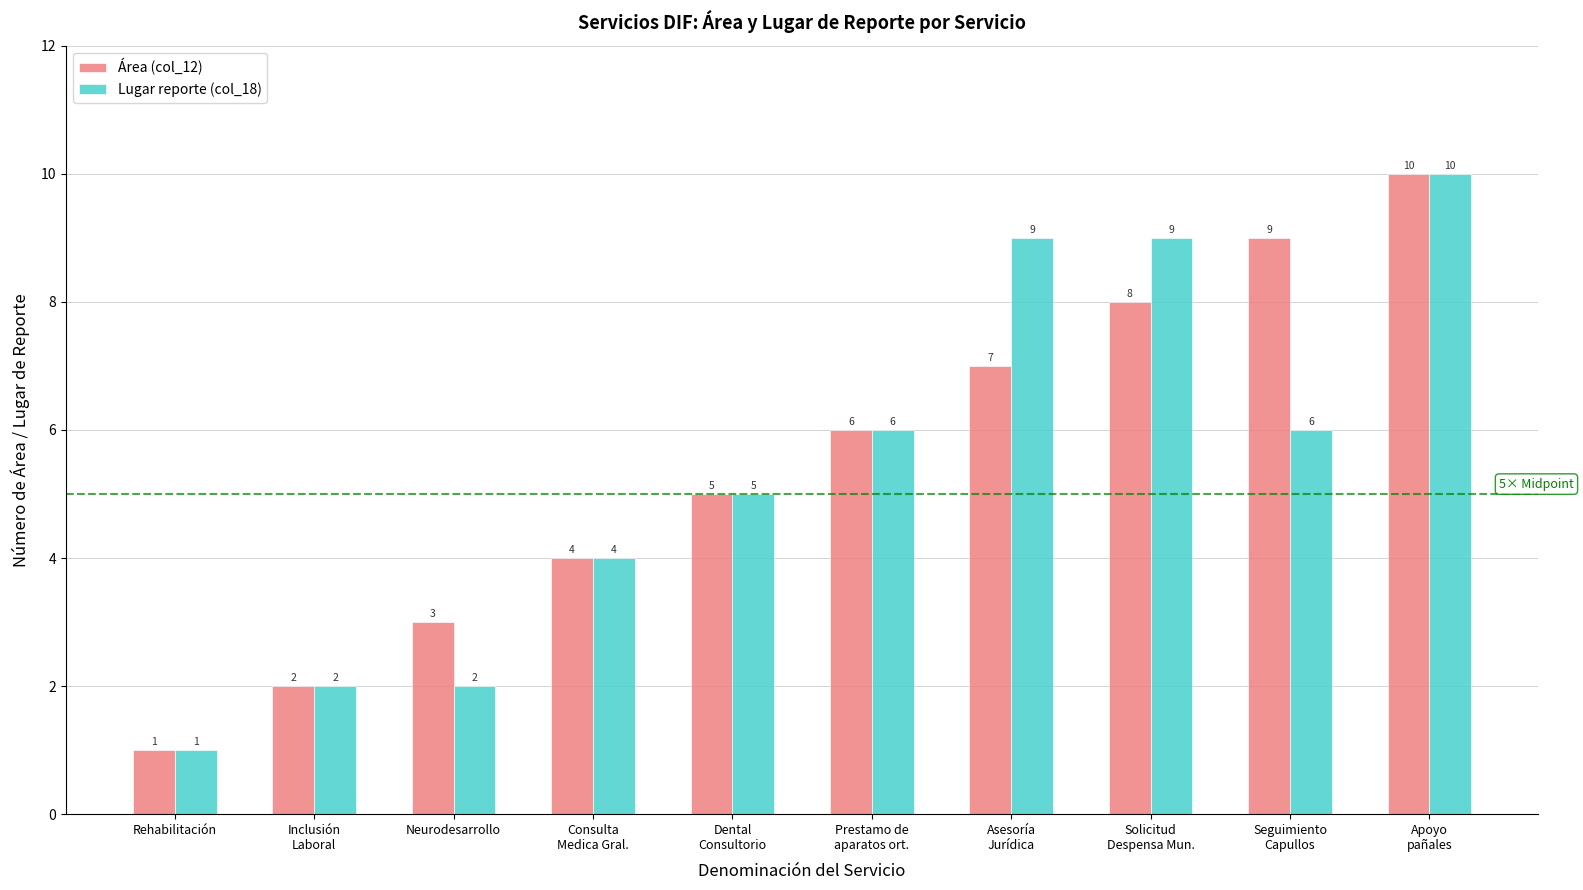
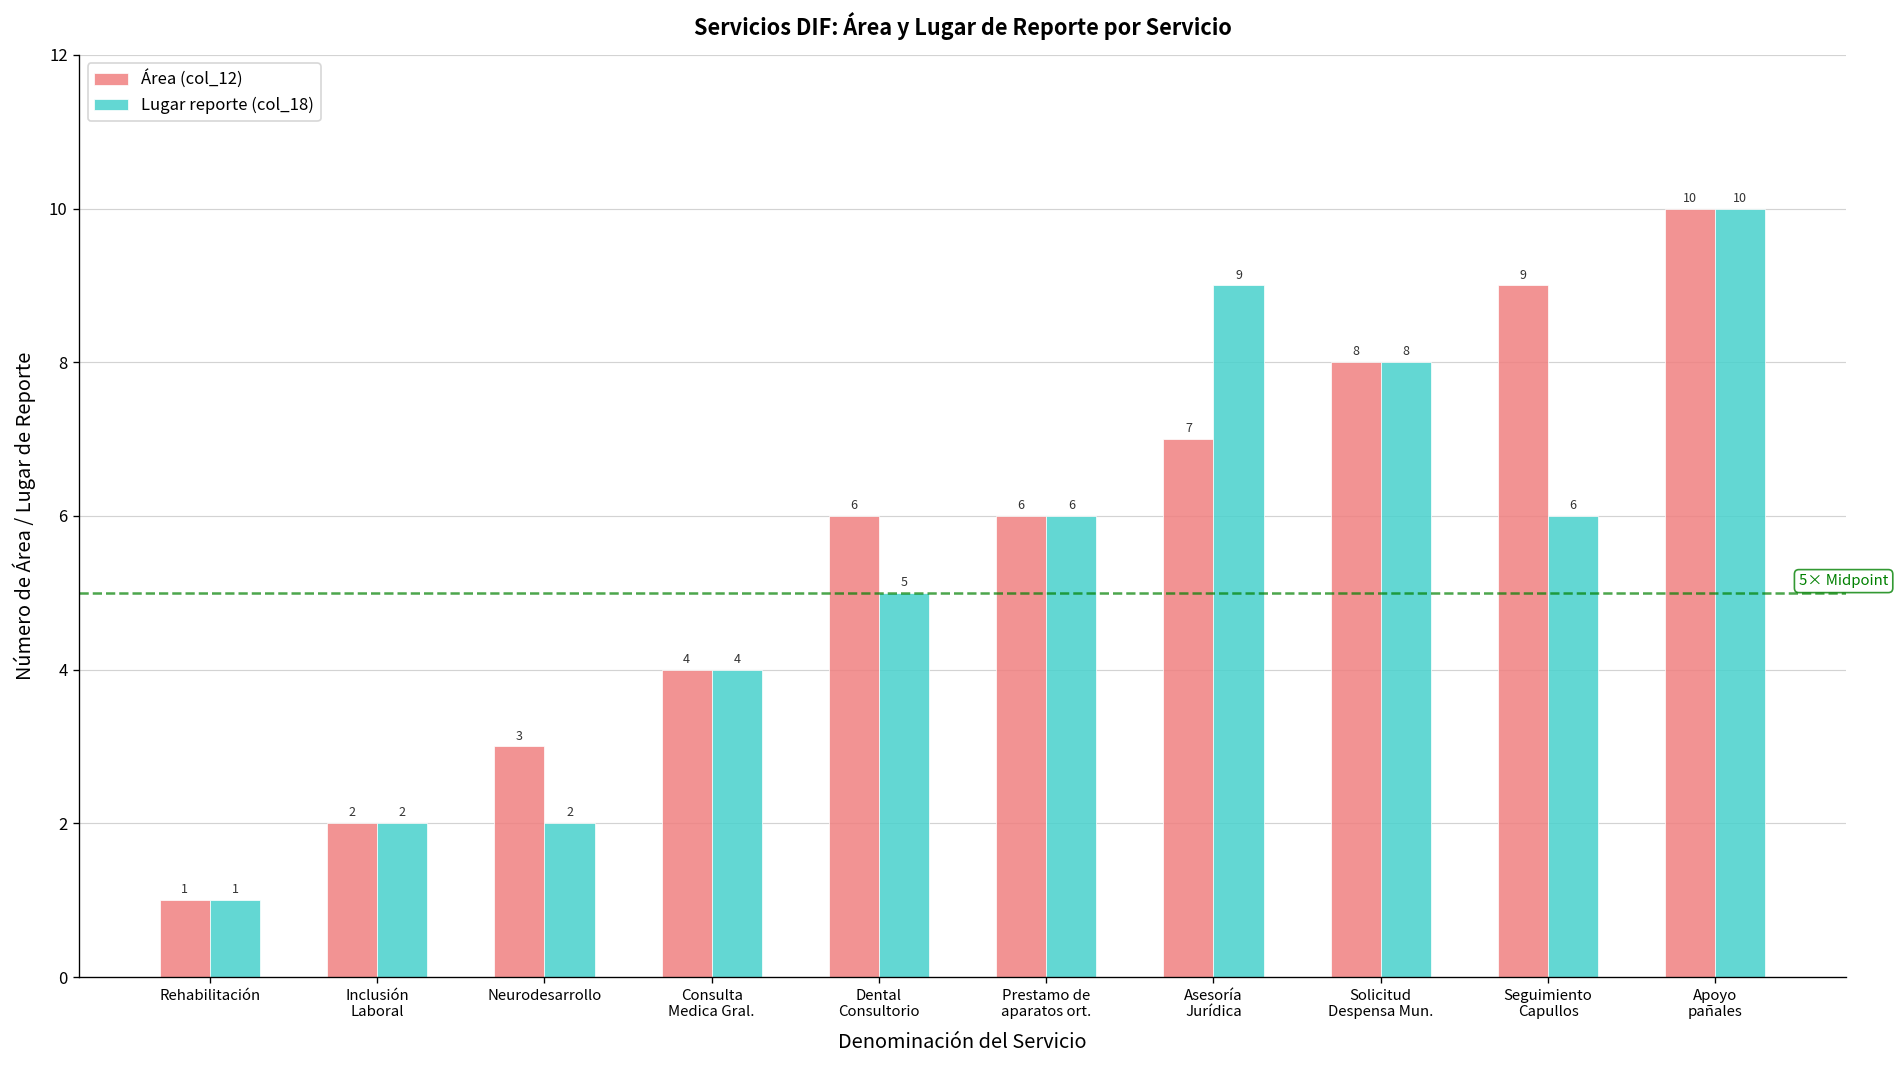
  {
    "Área (col_12)": {
      "Rehabilitación": 1,
      "Inclusión Laboral": 2,
      "Neurodesarrollo": 3,
      "Consulta Medica Gral.": 4,
-     "Dental Consultorio": 5,
+     "Dental Consultorio": 6,
      "Prestamo de aparatos ort.": 6,
      "Asesoría Jurídica": 7,
      "Solicitud Despensa Mun.": 8,
      "Seguimiento Capullos": 9,
      "Apoyo pañales": 10
    },
    "Lugar reporte (col_18)": {
      "Rehabilitación": 1,
      "Inclusión Laboral": 2,
      "Neurodesarrollo": 2,
      "Consulta Medica Gral.": 4,
      "Dental Consultorio": 5,
      "Prestamo de aparatos ort.": 6,
      "Asesoría Jurídica": 9,
-     "Solicitud Despensa Mun.": 9,
+     "Solicitud Despensa Mun.": 8,
      "Seguimiento Capullos": 6,
      "Apoyo pañales": 10
    }
  }
